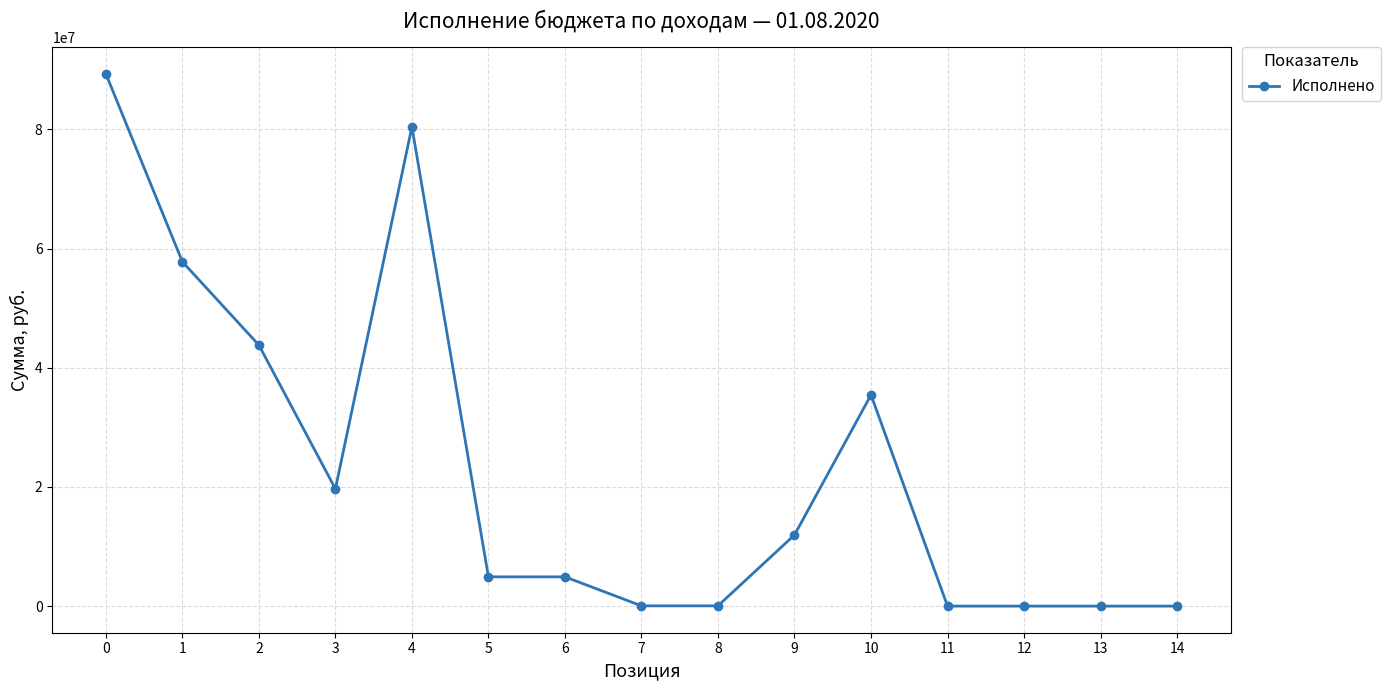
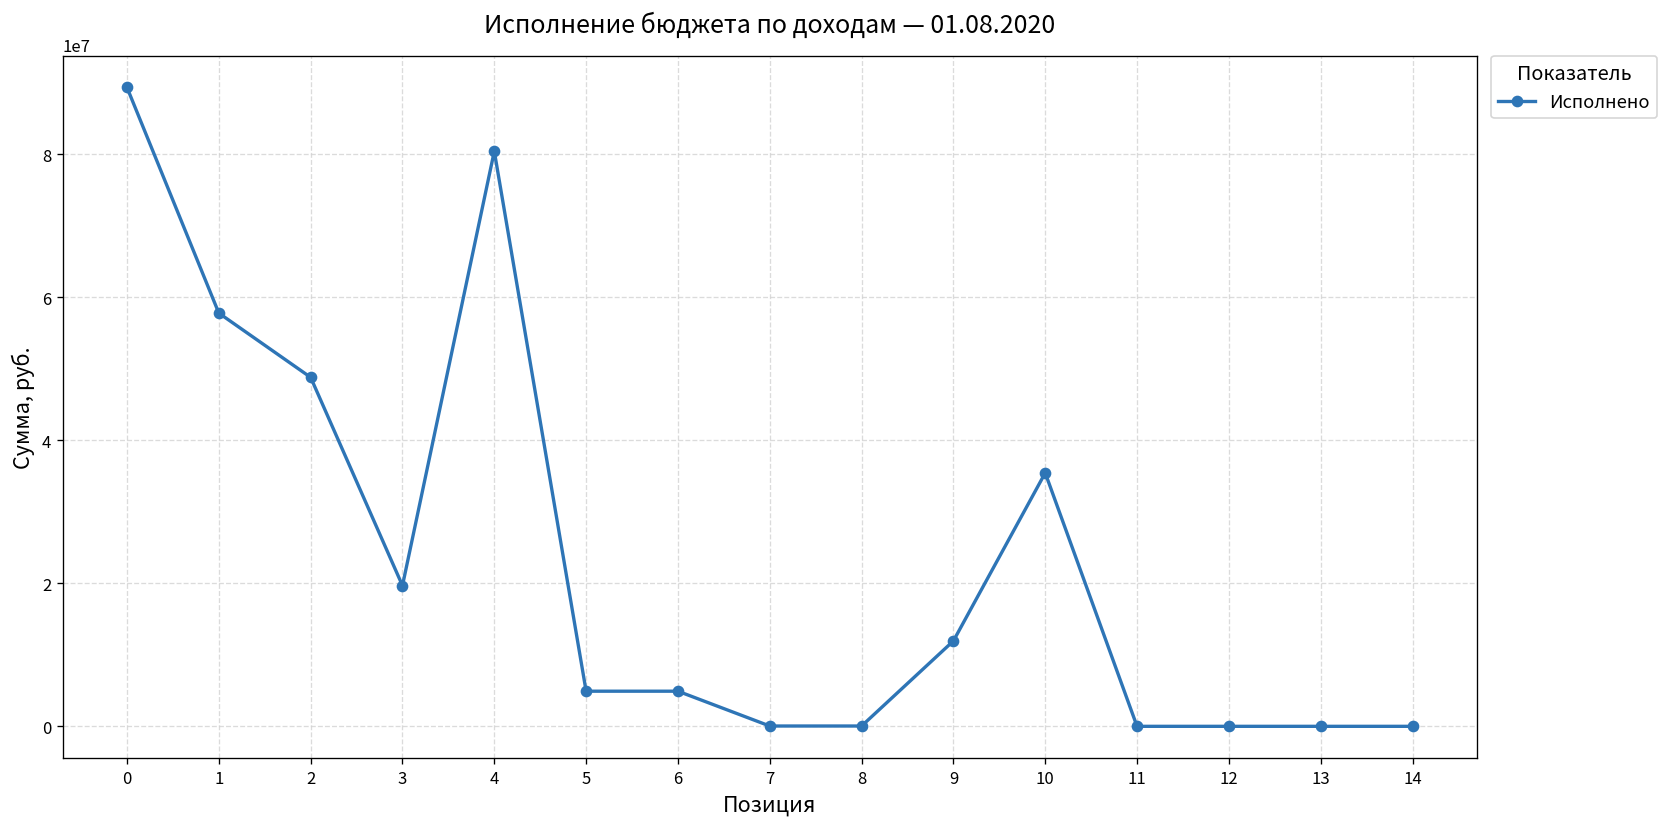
  {
    "0": 89000000,
    "1": 58000000,
-   "2": 44000000,
+   "2": 49000000,
    "3": 20000000,
    "4": 80000000,
    "5": 5000000,
    "6": 5000000,
    "7": 0,
    "8": 0,
    "9": 12000000,
    "10": 35000000,
    "11": 0,
    "12": 0,
    "13": 0,
    "14": 0
  }
